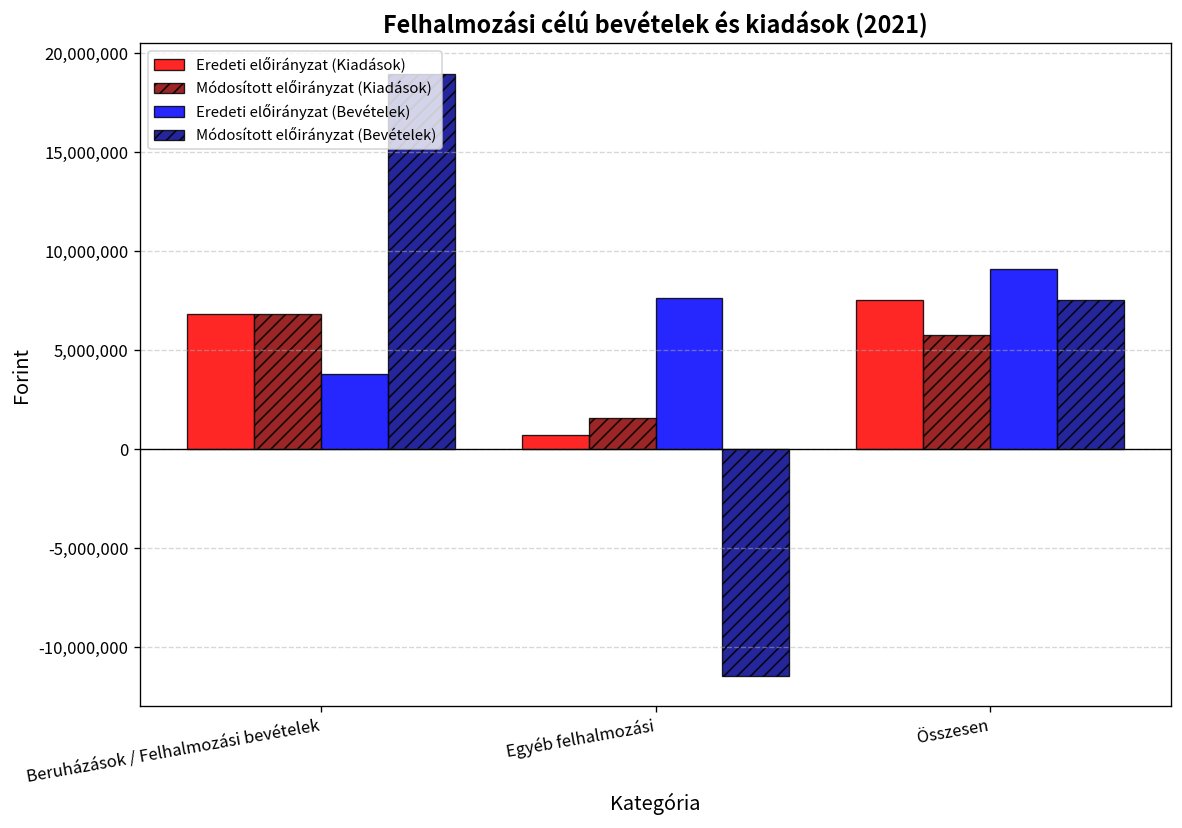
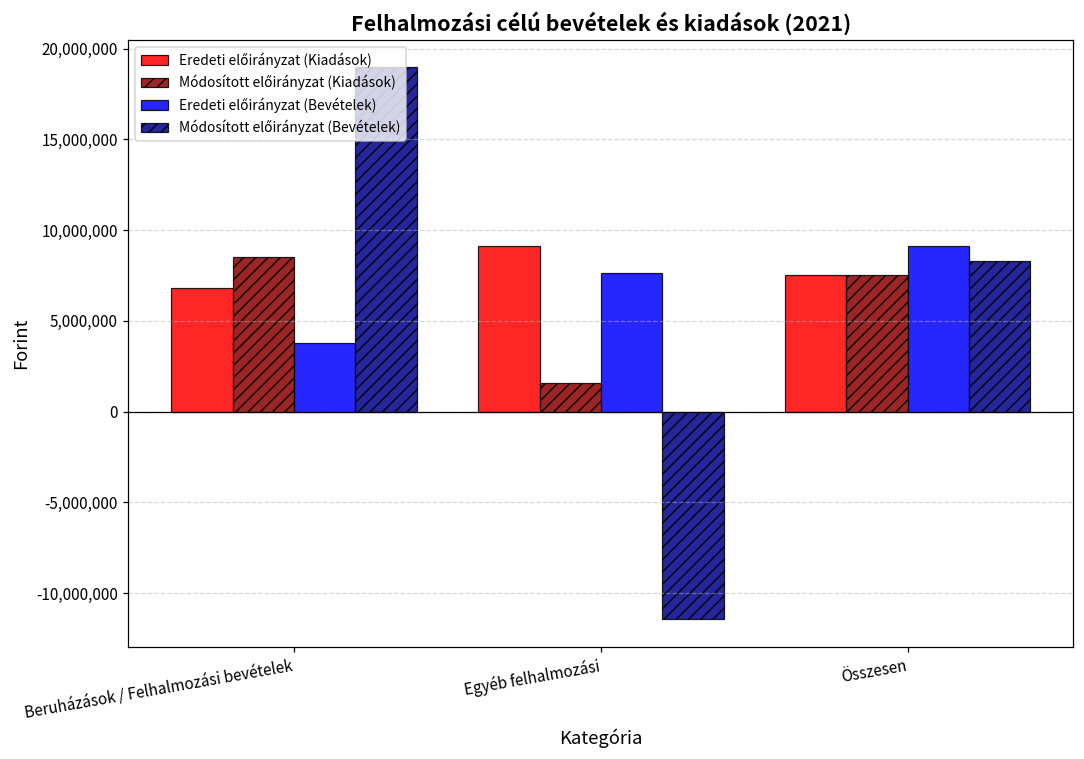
  {
    "Eredeti előirányzat (Kiadások)": {
      "Beruházások / Felhalmozási bevételek": "6,800,000",
-     "Egyéb felhalmozási": "700,000",
+     "Egyéb felhalmozási": "9,100,000",
      "Összesen": "7,500,000"
    },
    "Módosított előirányzat (Kiadások)": {
-     "Beruházások / Felhalmozási bevételek": "6,800,000",
+     "Beruházások / Felhalmozási bevételek": "8,500,000",
      "Egyéb felhalmozási": "1,600,000",
-     "Összesen": "5,800,000"
+     "Összesen": "7,500,000"
    },
    "Eredeti előirányzat (Bevételek)": {
      "Beruházások / Felhalmozási bevételek": "3,800,000",
      "Egyéb felhalmozási": "7,600,000",
      "Összesen": "9,100,000"
    },
    "Módosított előirányzat (Bevételek)": {
      "Egyéb felhalmozási": "-11,500,000",
-     "Összesen": "7,500,000"
+     "Összesen": "8,300,000"
    }
  }
